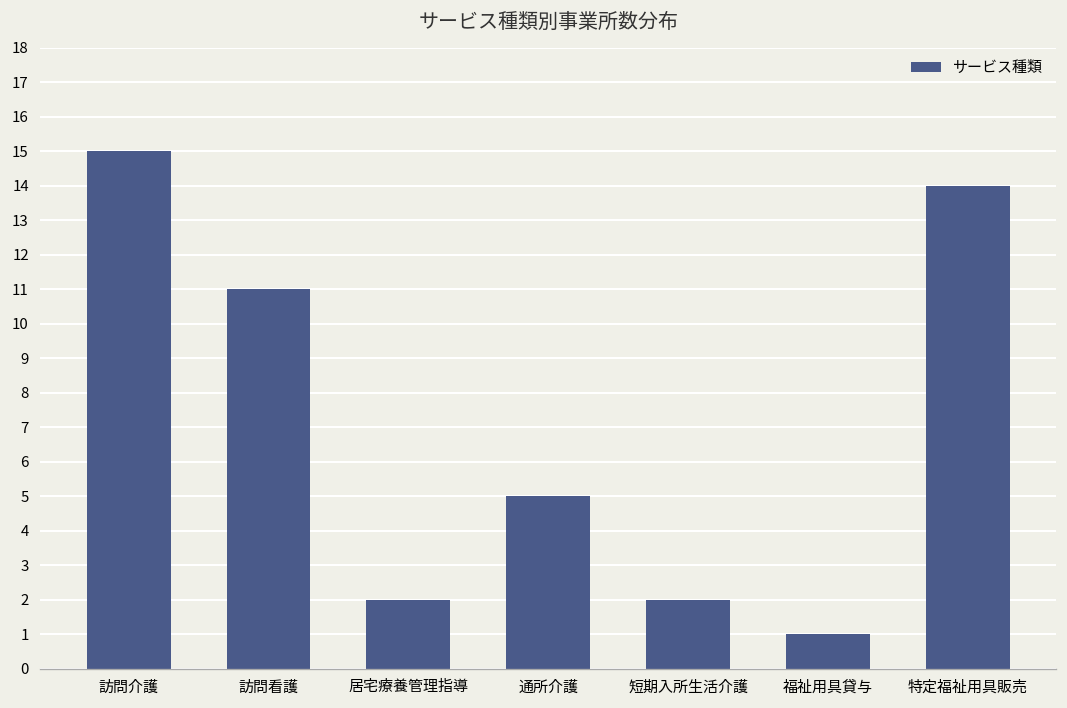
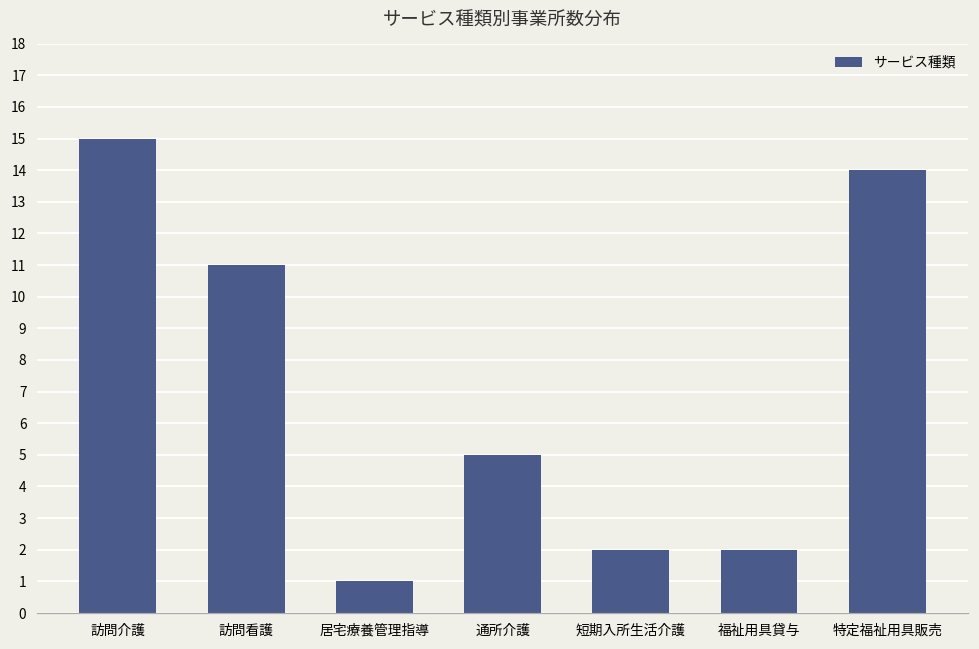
  {
    "訪問介護": 15,
    "訪問看護": 11,
-   "居宅療養管理指導": 2,
+   "居宅療養管理指導": 1,
    "通所介護": 5,
    "短期入所生活介護": 2,
-   "福祉用具貸与": 1,
+   "福祉用具貸与": 2,
    "特定福祉用具販売": 14
  }
